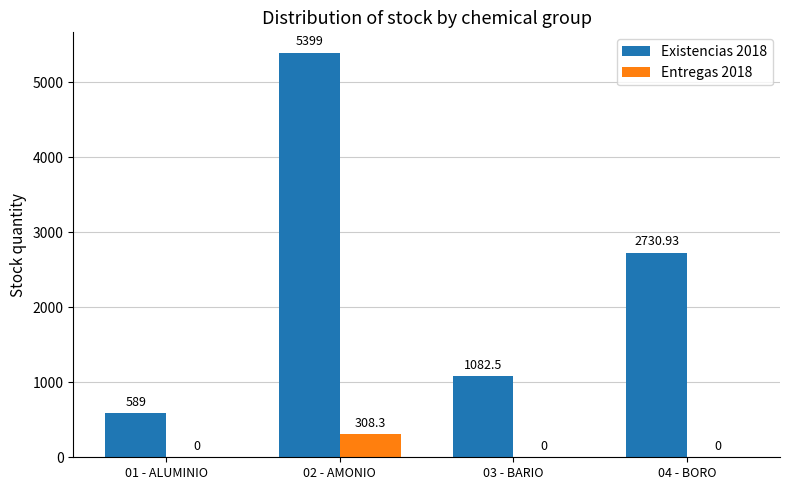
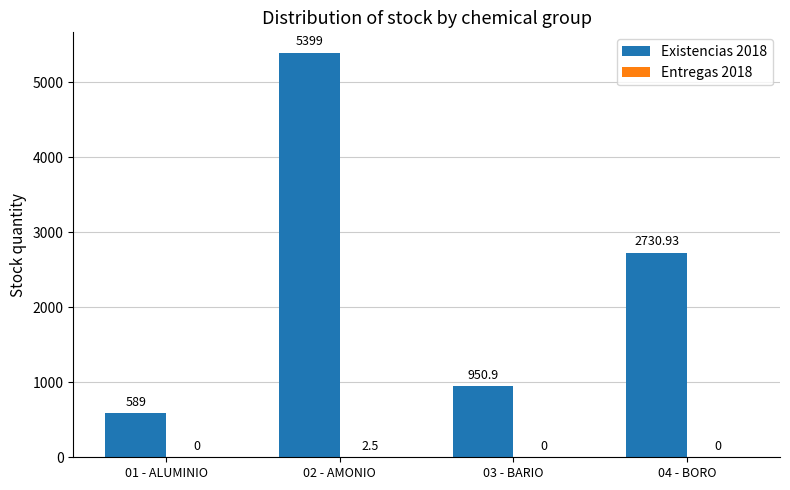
  {
    "Existencias 2018": {
      "01 - ALUMINIO": 589,
      "02 - AMONIO": 5399,
-     "03 - BARIO": 1082.5,
+     "03 - BARIO": 950.9,
      "04 - BORO": 2730.93
    },
    "Entregas 2018": {
      "01 - ALUMINIO": 0,
-     "02 - AMONIO": 308.3,
+     "02 - AMONIO": 2.5,
      "03 - BARIO": 0,
      "04 - BORO": 0
    }
  }
